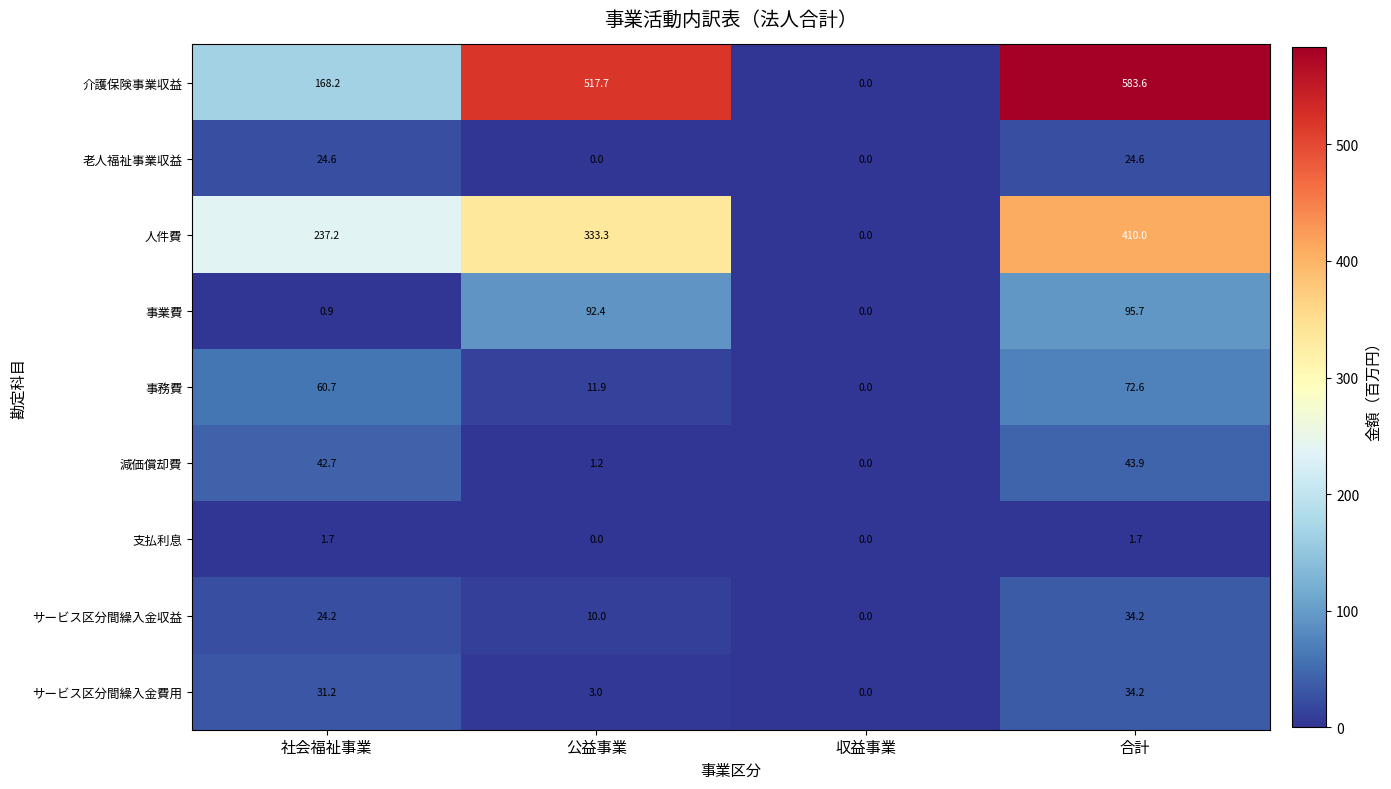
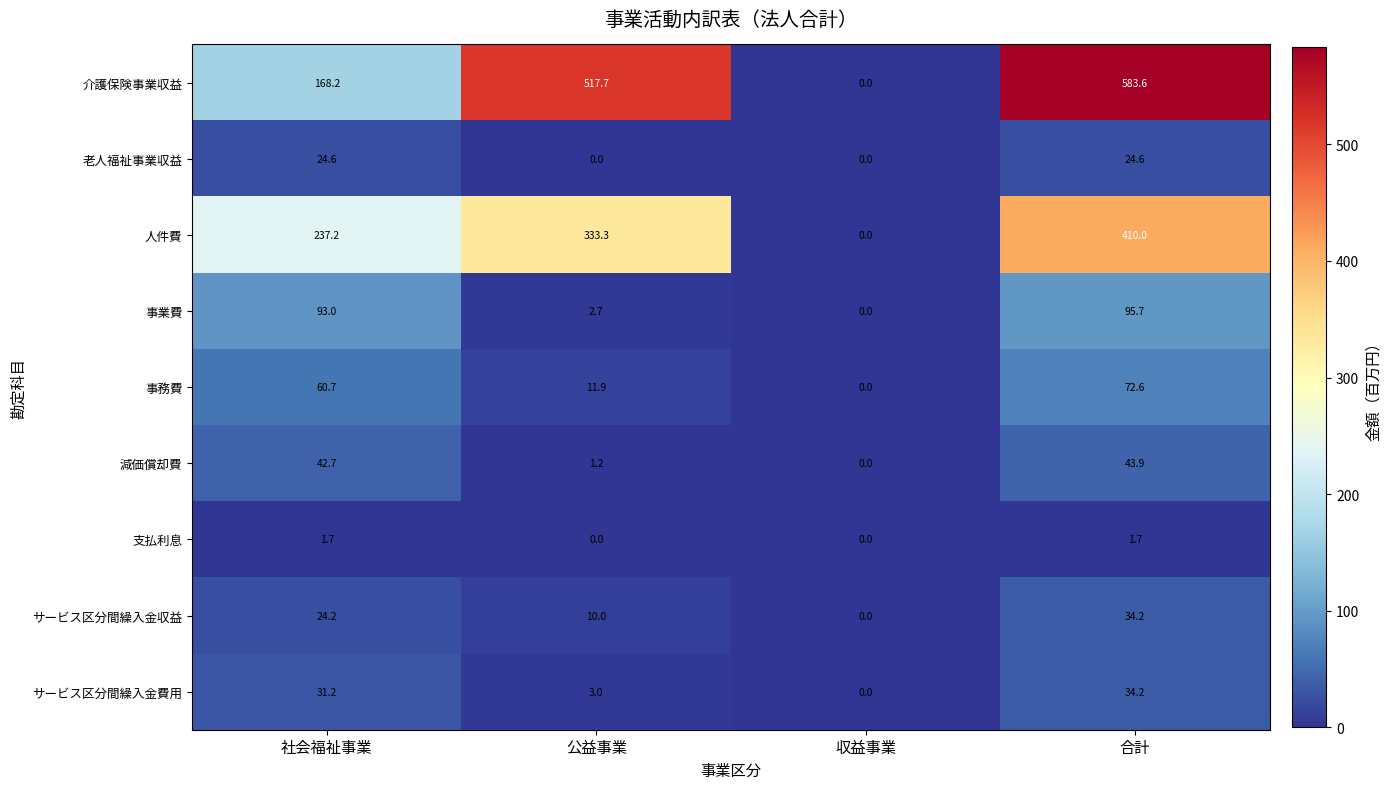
  {
    "介護保険事業収益": {
      "社会福祉事業": 168.2,
      "公益事業": 517.7,
      "収益事業": 0.0,
      "合計": 583.6
    },
    "老人福祉事業収益": {
      "社会福祉事業": 24.6,
      "公益事業": 0.0,
      "収益事業": 0.0,
      "合計": 24.6
    },
    "人件費": {
      "社会福祉事業": 237.2,
      "公益事業": 333.3,
      "収益事業": 0.0,
      "合計": 410.0
    },
    "事業費": {
-     "社会福祉事業": 0.9,
-     "公益事業": 92.4,
+     "社会福祉事業": 93.0,
+     "公益事業": 2.7,
      "収益事業": 0.0,
      "合計": 95.7
    },
    "事務費": {
      "社会福祉事業": 60.7,
      "公益事業": 11.9,
      "収益事業": 0.0,
      "合計": 72.6
    },
    "減価償却費": {
      "社会福祉事業": 42.7,
      "公益事業": 1.2,
      "収益事業": 0.0,
      "合計": 43.9
    },
    "支払利息": {
      "社会福祉事業": 1.7,
      "公益事業": 0.0,
      "収益事業": 0.0,
      "合計": 1.7
    },
    "サービス区分間繰入金収益": {
      "社会福祉事業": 24.2,
      "公益事業": 10.0,
      "収益事業": 0.0,
      "合計": 34.2
    },
    "サービス区分間繰入金費用": {
      "社会福祉事業": 31.2,
      "公益事業": 3.0,
      "収益事業": 0.0,
      "合計": 34.2
    }
  }
